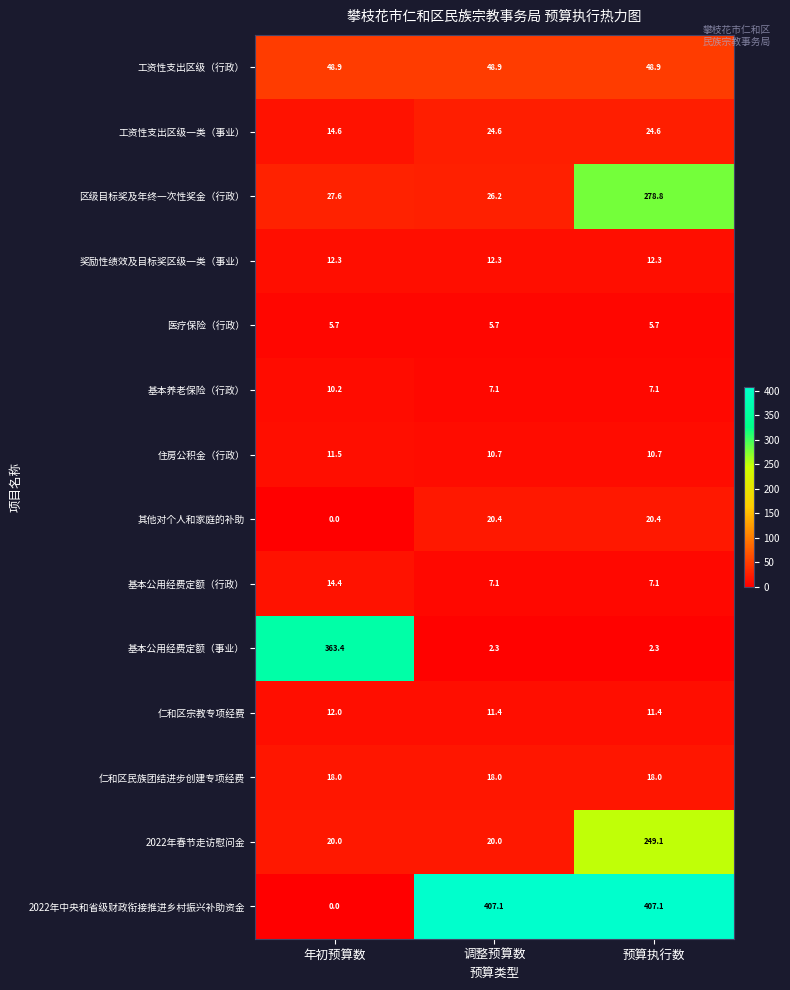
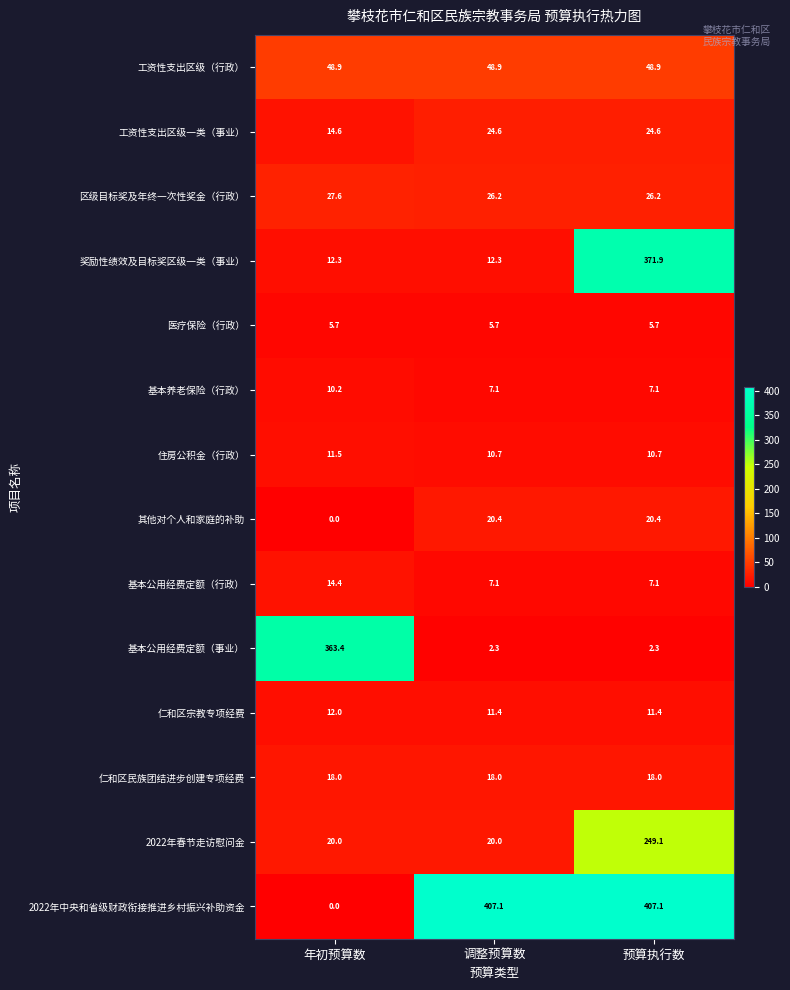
  {
    "工资性支出区级（行政）": {
      "年初预算数": 48.9,
      "调整预算数": 48.9,
      "预算执行数": 48.9
    },
    "工资性支出区级一类（事业）": {
      "年初预算数": 14.6,
      "调整预算数": 24.6,
      "预算执行数": 24.6
    },
    "区级目标奖及年终一次性奖金（行政）": {
      "年初预算数": 27.6,
      "调整预算数": 26.2,
-     "预算执行数": 278.8
+     "预算执行数": 26.2
    },
    "奖励性绩效及目标奖区级一类（事业）": {
      "年初预算数": 12.3,
      "调整预算数": 12.3,
-     "预算执行数": 12.3
+     "预算执行数": 371.9
    },
    "医疗保险（行政）": {
      "年初预算数": 5.7,
      "调整预算数": 5.7,
      "预算执行数": 5.7
    },
    "基本养老保险（行政）": {
      "年初预算数": 10.2,
      "调整预算数": 7.1,
      "预算执行数": 7.1
    },
    "住房公积金（行政）": {
      "年初预算数": 11.5,
      "调整预算数": 10.7,
      "预算执行数": 10.7
    },
    "其他对个人和家庭的补助": {
      "年初预算数": 0.0,
      "调整预算数": 20.4,
      "预算执行数": 20.4
    },
    "基本公用经费定额（行政）": {
      "年初预算数": 14.4,
      "调整预算数": 7.1,
      "预算执行数": 7.1
    },
    "基本公用经费定额（事业）": {
      "年初预算数": 363.4,
      "调整预算数": 2.3,
      "预算执行数": 2.3
    },
    "仁和区宗教专项经费": {
      "年初预算数": 12.0,
      "调整预算数": 11.4,
      "预算执行数": 11.4
    },
    "仁和区民族团结进步创建专项经费": {
      "年初预算数": 18.0,
      "调整预算数": 18.0,
      "预算执行数": 18.0
    },
    "2022年春节走访慰问金": {
      "年初预算数": 20.0,
      "调整预算数": 20.0,
      "预算执行数": 249.1
    },
    "2022年中央和省级财政衔接推进乡村振兴补助资金": {
      "年初预算数": 0.0,
      "调整预算数": 407.1,
      "预算执行数": 407.1
    }
  }
